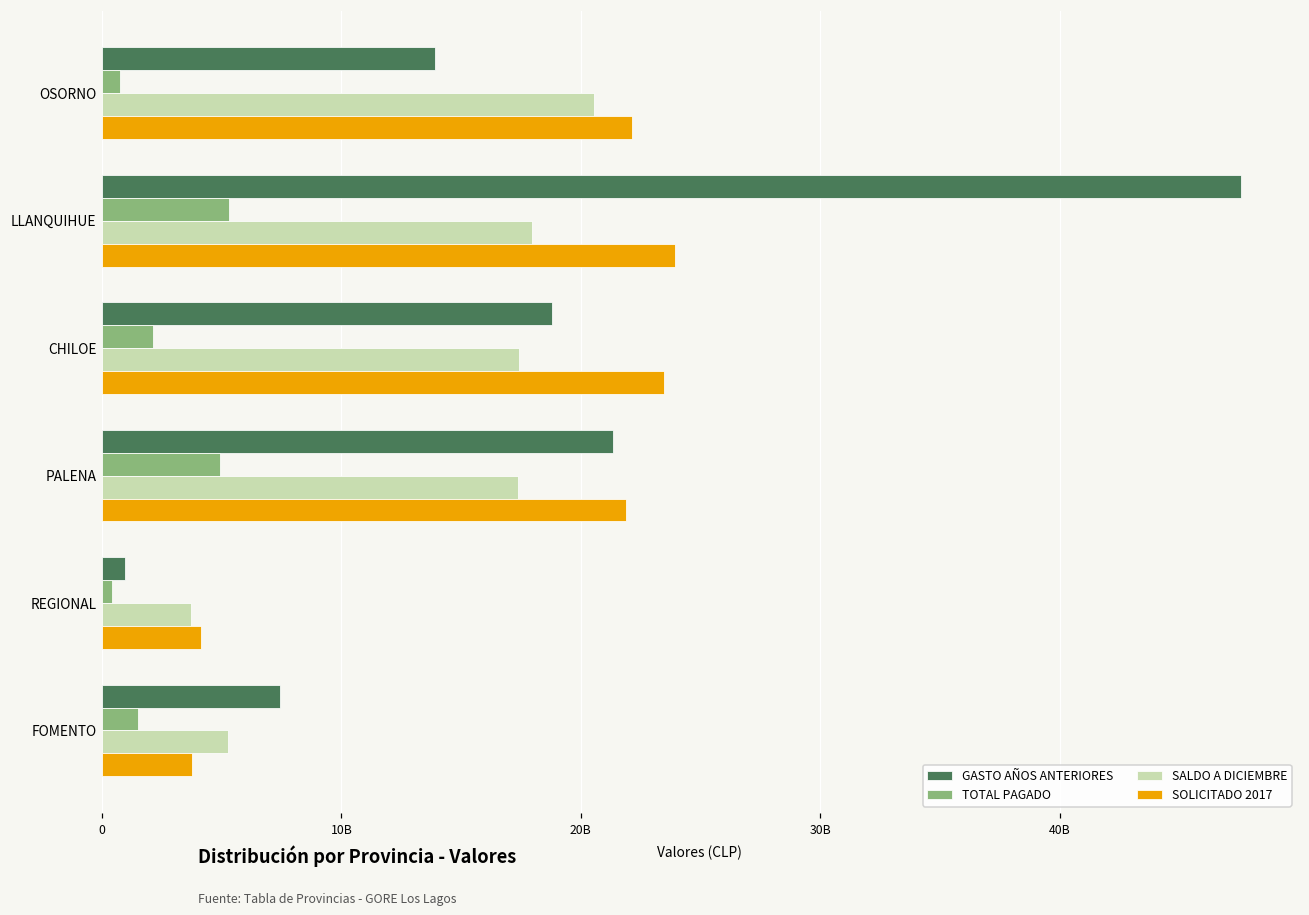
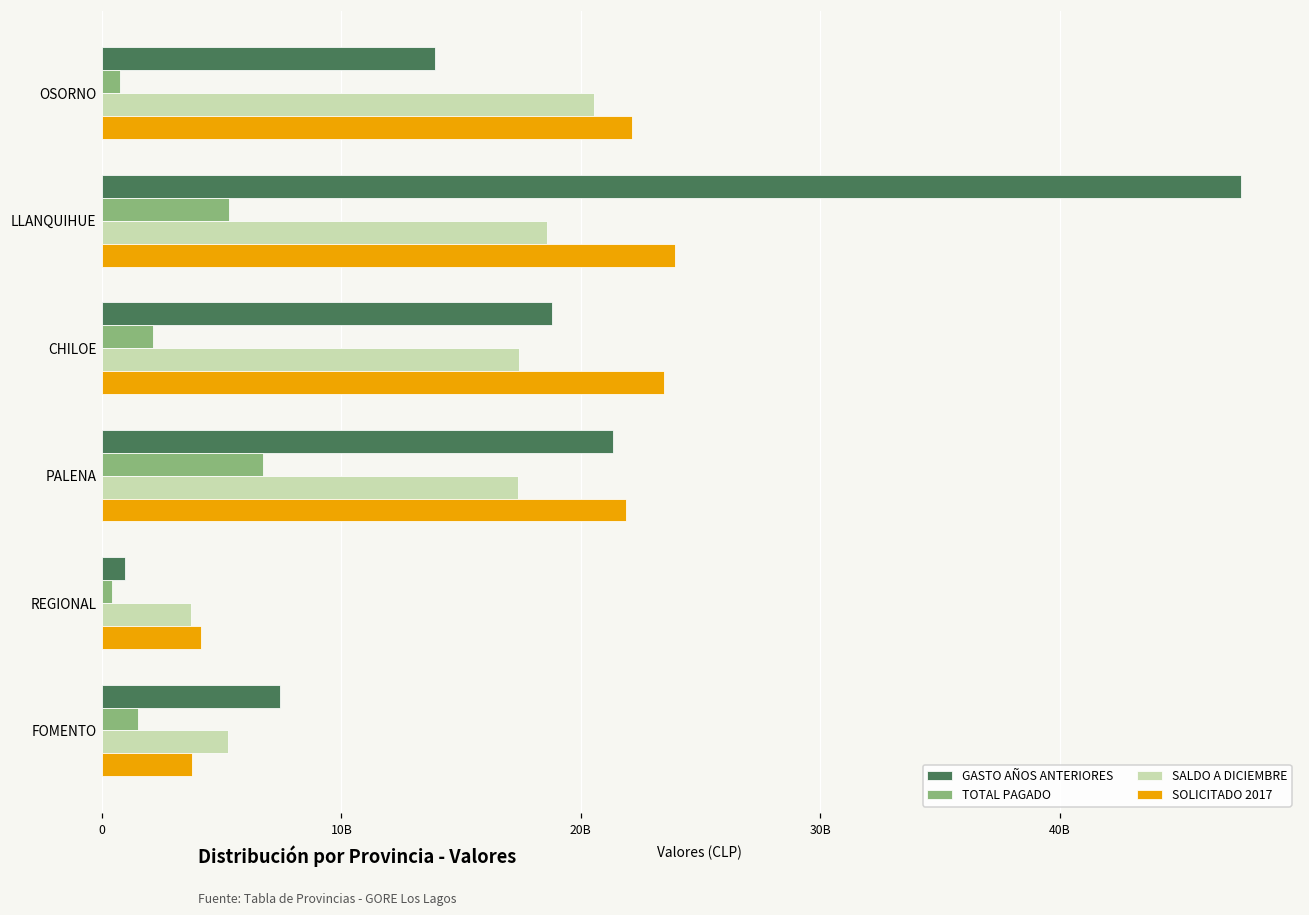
  {
    "GASTO AÑOS ANTERIORES": {
      "OSORNO": 13900000000,
      "LLANQUIHUE": 47600000000,
      "CHILOE": 18800000000,
      "PALENA": 21400000000,
      "REGIONAL": 1000000000,
      "FOMENTO": 7500000000
    },
    "TOTAL PAGADO": {
      "OSORNO": 800000000,
      "LLANQUIHUE": 5300000000,
      "CHILOE": 2100000000,
-     "PALENA": 4900000000,
+     "PALENA": 6700000000,
      "REGIONAL": 400000000,
      "FOMENTO": 1500000000
    },
    "SALDO A DICIEMBRE": {
      "OSORNO": 20600000000,
-     "LLANQUIHUE": 18000000000,
+     "LLANQUIHUE": 18600000000,
      "CHILOE": 17400000000,
      "PALENA": 17400000000,
      "REGIONAL": 3700000000,
      "FOMENTO": 5300000000
    },
    "SOLICITADO 2017": {
      "OSORNO": 22100000000,
      "LLANQUIHUE": 23900000000,
      "CHILOE": 23500000000,
      "PALENA": 21900000000,
      "REGIONAL": 4100000000,
      "FOMENTO": 3800000000
    }
  }
